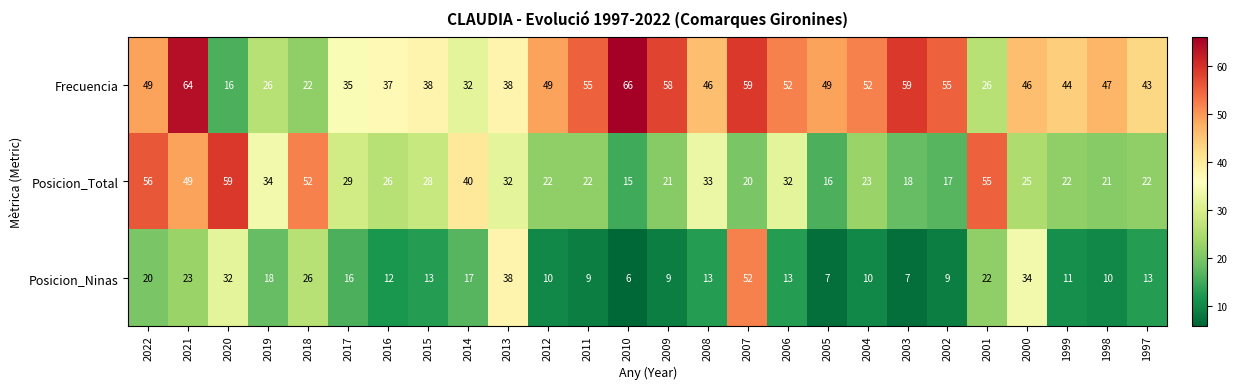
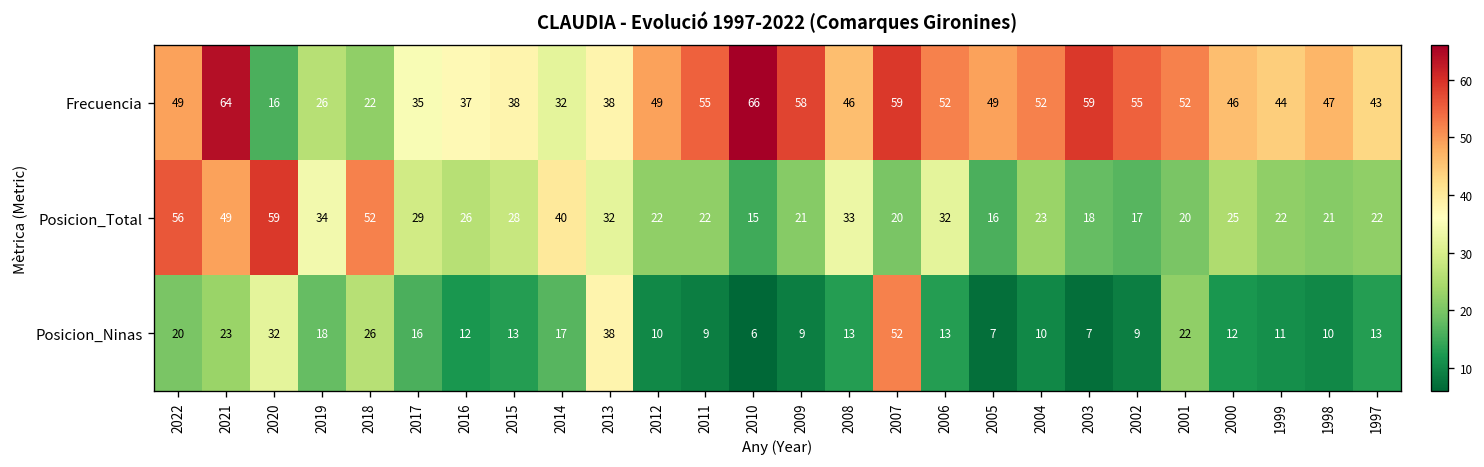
  {
    "Frecuencia": {
      "2022": 49,
      "2021": 64,
      "2020": 16,
      "2019": 26,
      "2018": 22,
      "2017": 35,
      "2016": 37,
      "2015": 38,
      "2014": 32,
      "2013": 38,
      "2012": 49,
      "2011": 55,
      "2010": 66,
      "2009": 58,
      "2008": 46,
      "2007": 59,
      "2006": 52,
      "2005": 49,
      "2004": 52,
      "2003": 59,
      "2002": 55,
-     "2001": 26,
+     "2001": 52,
      "2000": 46,
      "1999": 44,
      "1998": 47,
      "1997": 43
    },
    "Posicion_Total": {
      "2022": 56,
      "2021": 49,
      "2020": 59,
      "2019": 34,
      "2018": 52,
      "2017": 29,
      "2016": 26,
      "2015": 28,
      "2014": 40,
      "2013": 32,
      "2012": 22,
      "2011": 22,
      "2010": 15,
      "2009": 21,
      "2008": 33,
      "2007": 20,
      "2006": 32,
      "2005": 16,
      "2004": 23,
      "2003": 18,
      "2002": 17,
-     "2001": 55,
+     "2001": 20,
      "2000": 25,
      "1999": 22,
      "1998": 21,
      "1997": 22
    },
    "Posicion_Ninas": {
      "2022": 20,
      "2021": 23,
      "2020": 32,
      "2019": 18,
      "2018": 26,
      "2017": 16,
      "2016": 12,
      "2015": 13,
      "2014": 17,
      "2013": 38,
      "2012": 10,
      "2011": 9,
      "2010": 6,
      "2009": 9,
      "2008": 13,
      "2007": 52,
      "2006": 13,
      "2005": 7,
      "2004": 10,
      "2003": 7,
      "2002": 9,
      "2001": 22,
-     "2000": 34,
+     "2000": 12,
      "1999": 11,
      "1998": 10,
      "1997": 13
    }
  }
